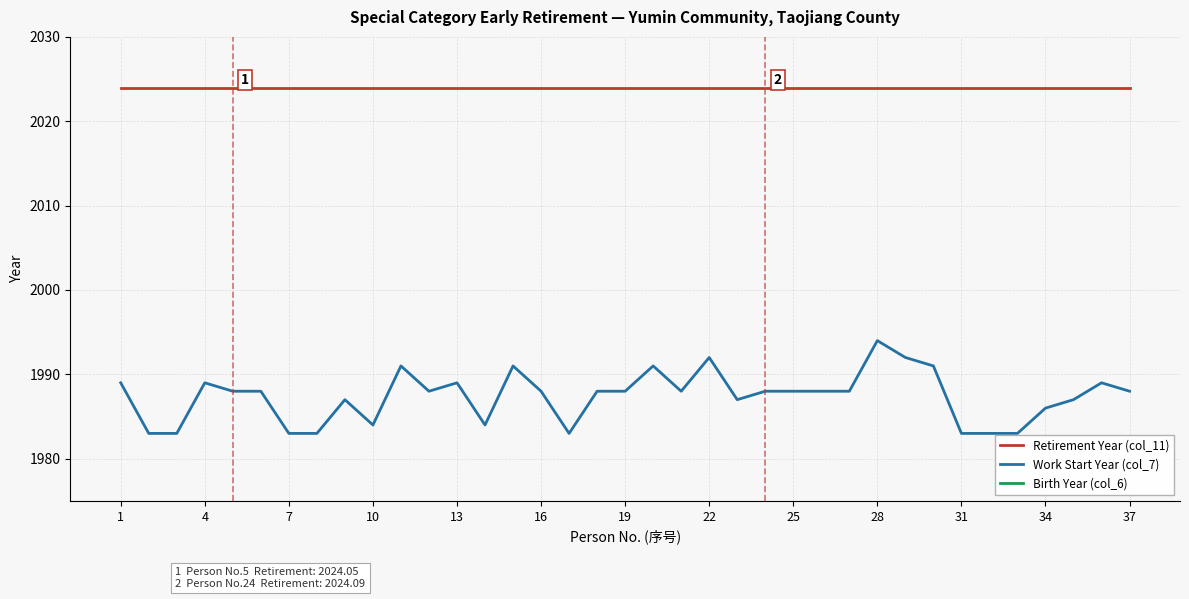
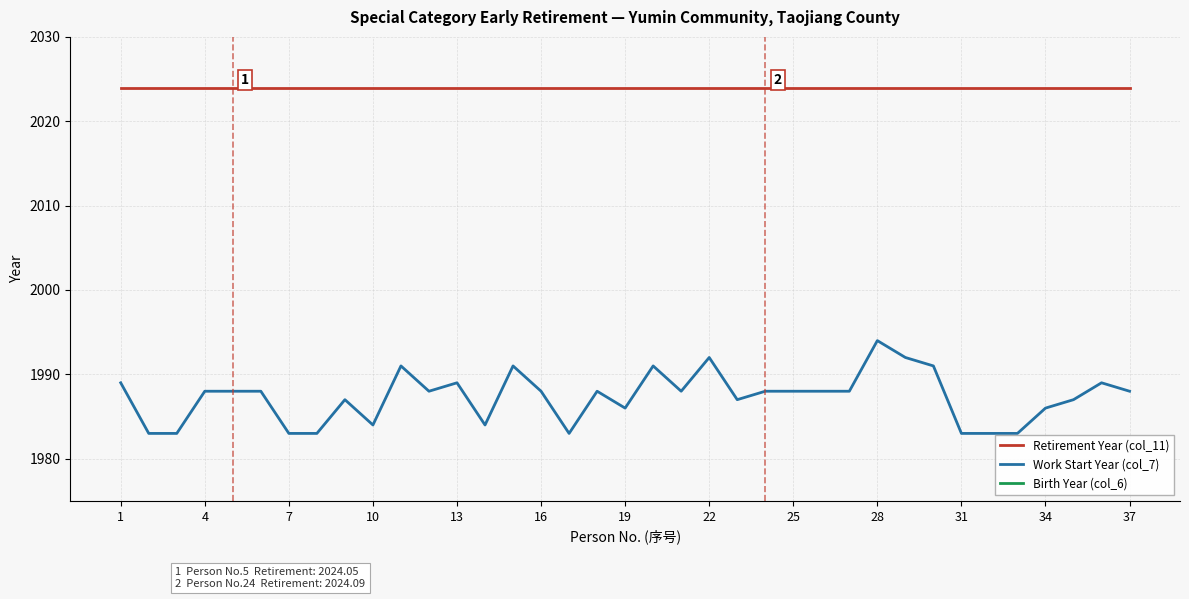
  {
    "Retirement Year (col_11)": {
      "1": 2024,
      "4": 2024,
      "7": 2024,
      "10": 2024,
      "13": 2024,
      "16": 2024,
      "19": 2024,
      "22": 2024,
      "25": 2024,
      "28": 2024,
      "31": 2024,
      "34": 2024,
      "37": 2024
    },
    "Work Start Year (col_7)": {
      "1": 1989,
-     "4": 1989,
+     "4": 1988,
      "7": 1983,
      "10": 1984,
      "13": 1989,
      "16": 1988,
-     "19": 1988,
+     "19": 1986,
      "22": 1992,
      "25": 1988,
      "28": 1994,
      "31": 1983,
      "34": 1986,
      "37": 1988
    }
  }
